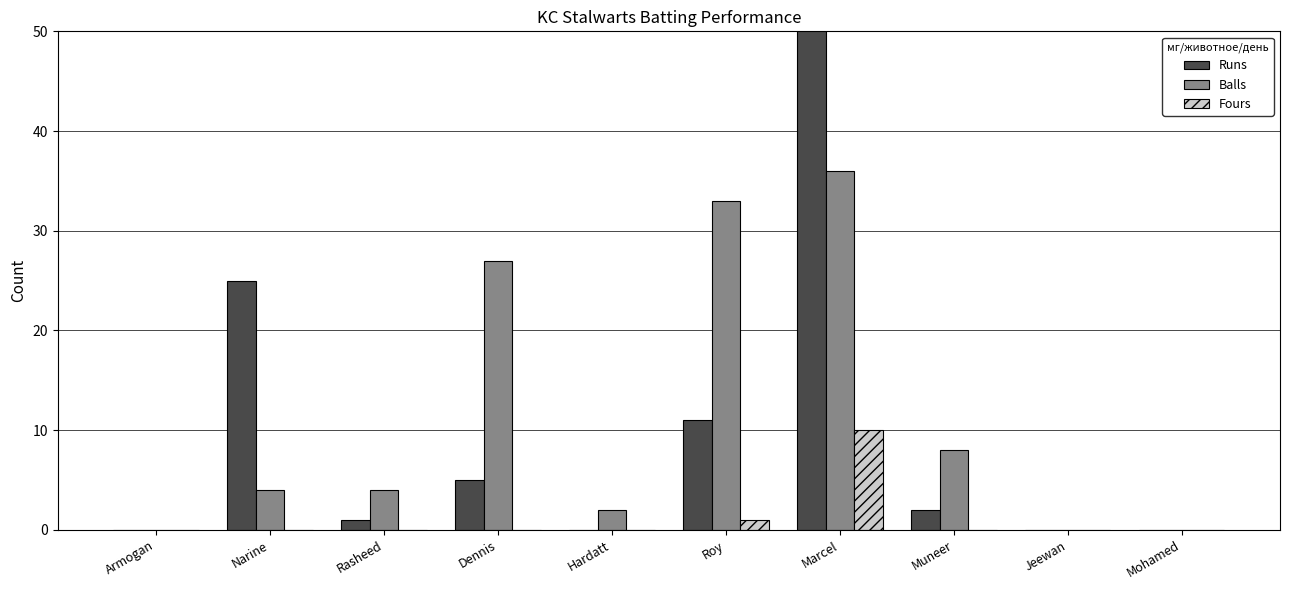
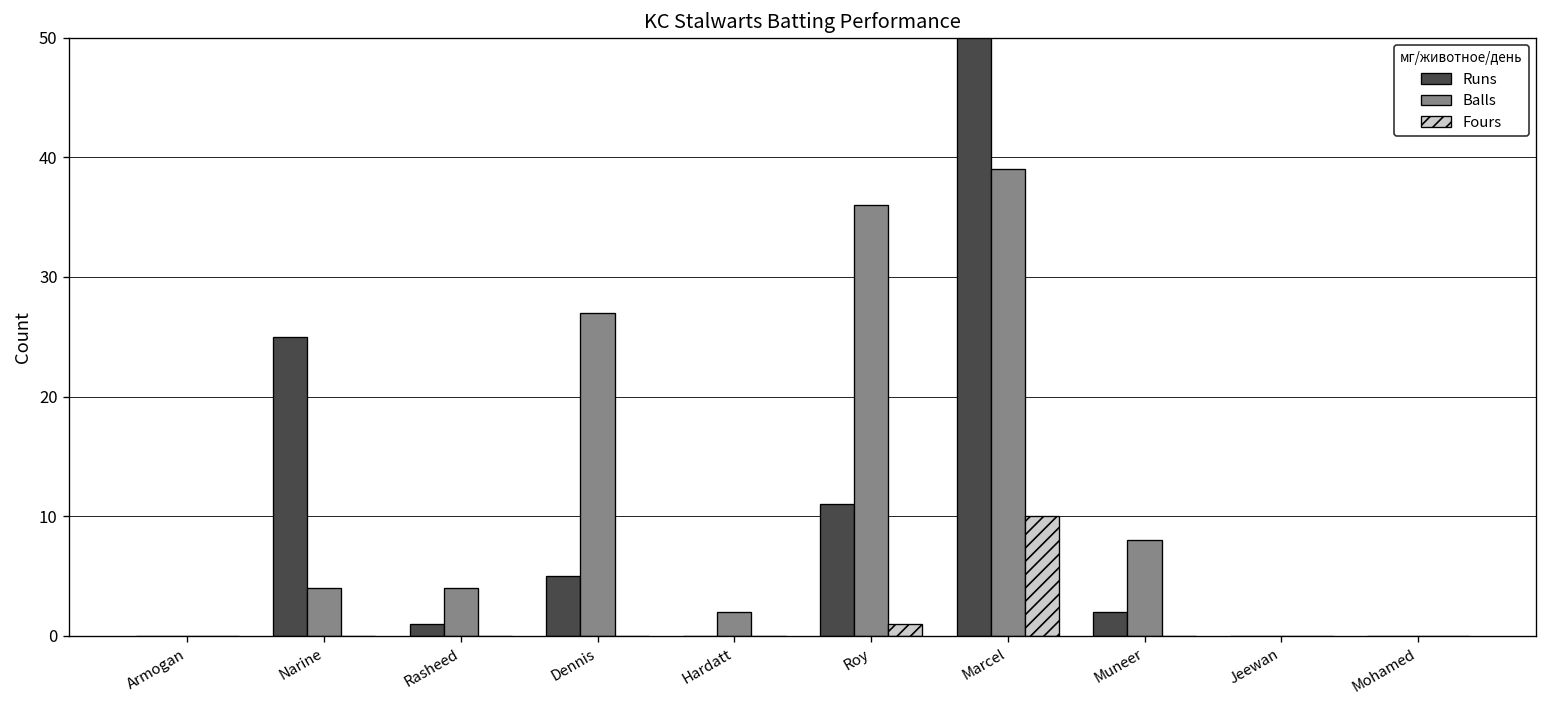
  {
    "Runs": {
      "Armogan": 0,
      "Narine": 25,
      "Rasheed": 1,
      "Dennis": 5,
      "Hardatt": 0,
      "Roy": 11,
      "Muneer": 2,
      "Jeewan": 0,
      "Mohamed": 0
    },
    "Balls": {
      "Armogan": 0,
      "Narine": 4,
      "Rasheed": 4,
      "Dennis": 27,
      "Hardatt": 2,
-     "Roy": 33,
-     "Marcel": 36,
+     "Roy": 36,
+     "Marcel": 39,
      "Muneer": 8,
      "Jeewan": 0,
      "Mohamed": 0
    },
    "Fours": {
      "Armogan": 0,
      "Narine": 0,
      "Rasheed": 0,
      "Dennis": 0,
      "Hardatt": 0,
      "Roy": 1,
      "Marcel": 10,
      "Muneer": 0,
      "Jeewan": 0,
      "Mohamed": 0
    }
  }
